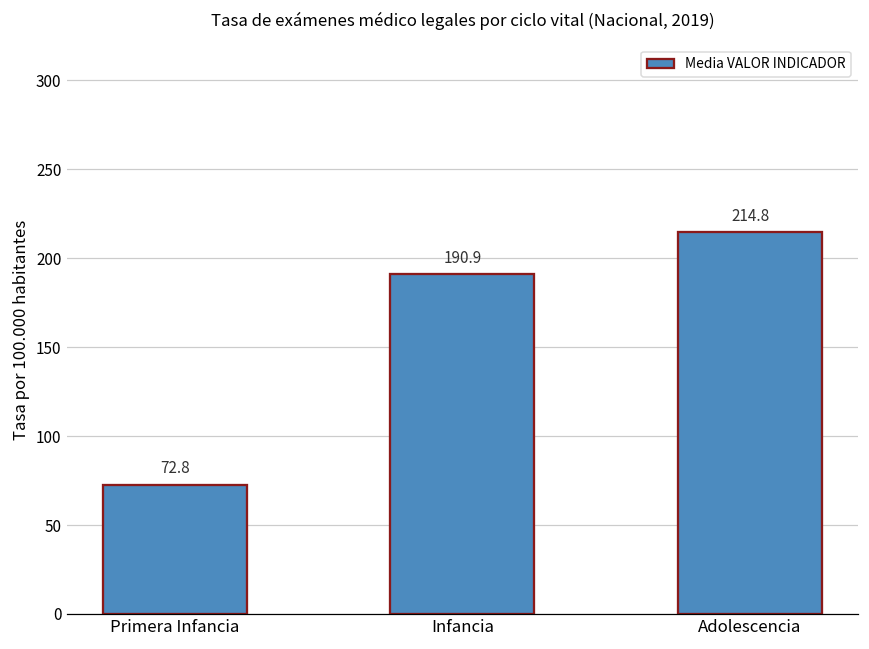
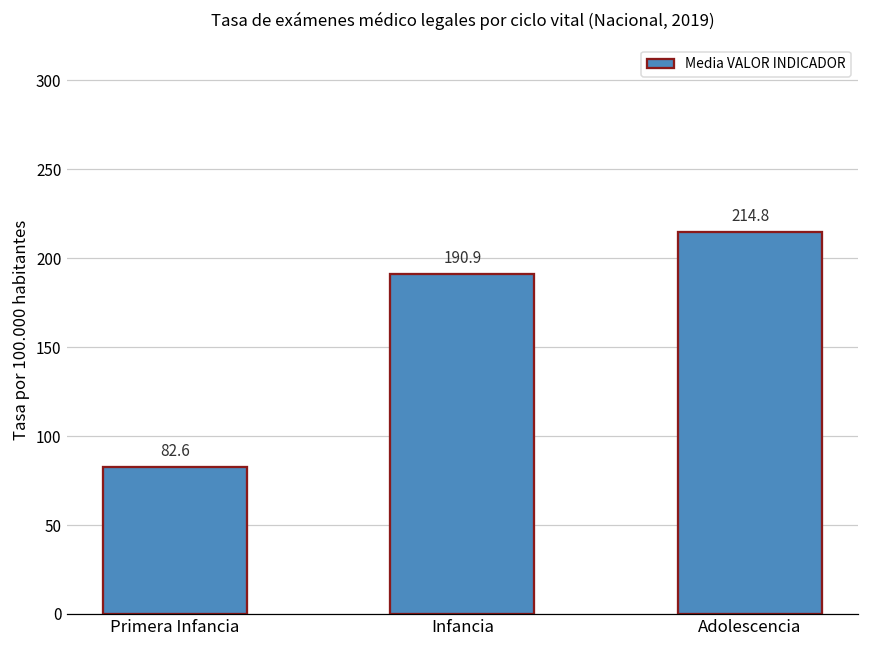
  {
-   "Primera Infancia": 72.8,
+   "Primera Infancia": 82.6,
    "Infancia": 190.9,
    "Adolescencia": 214.8
  }
